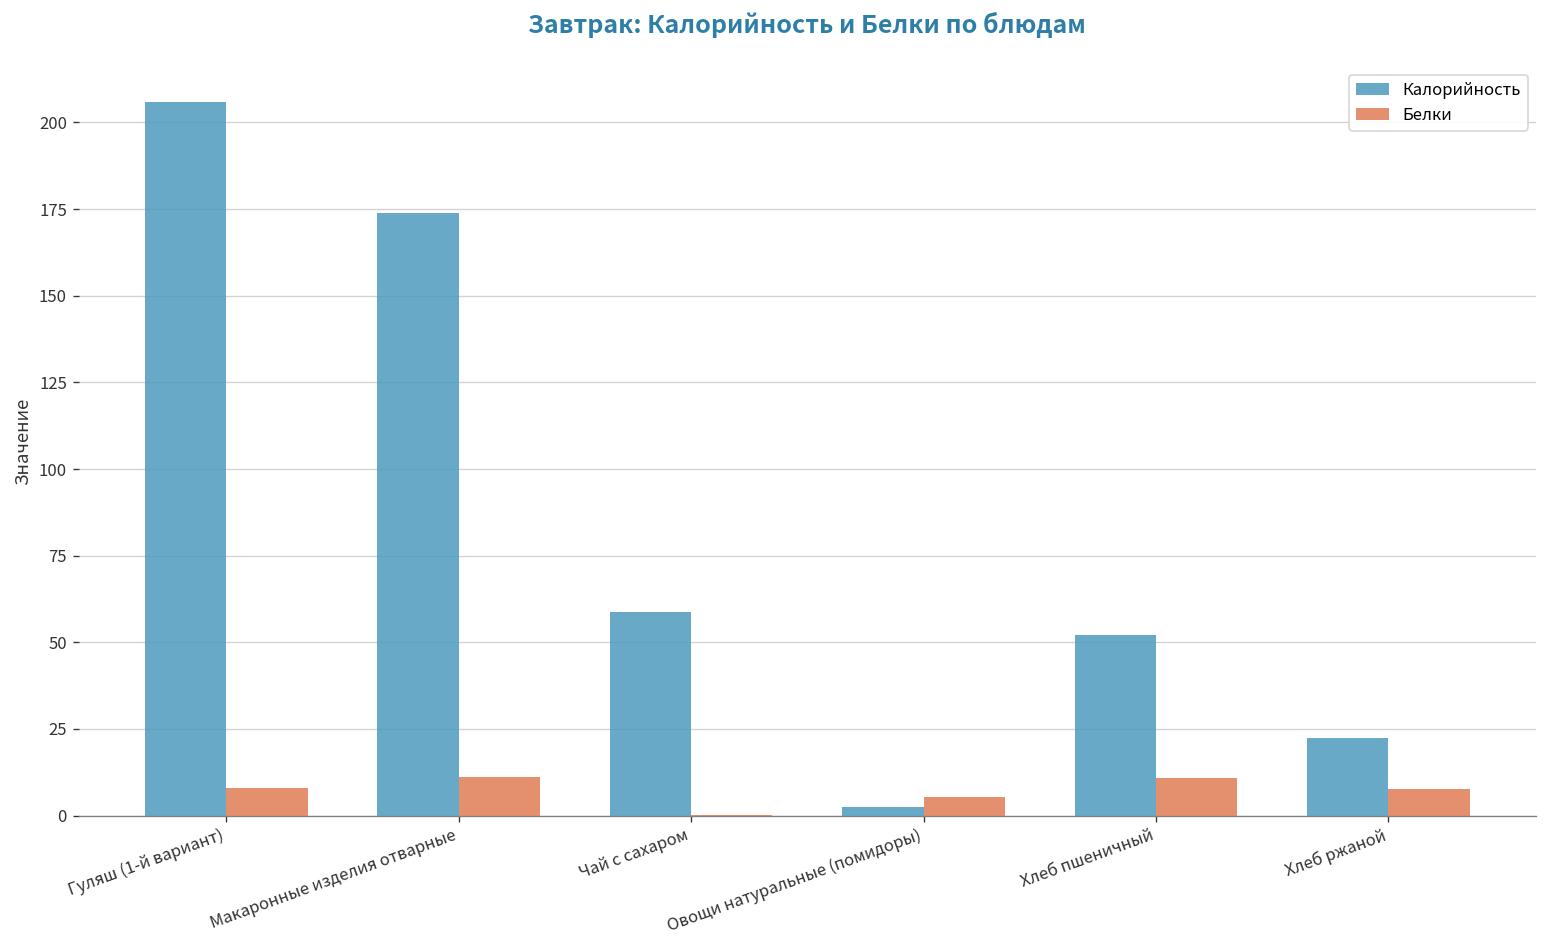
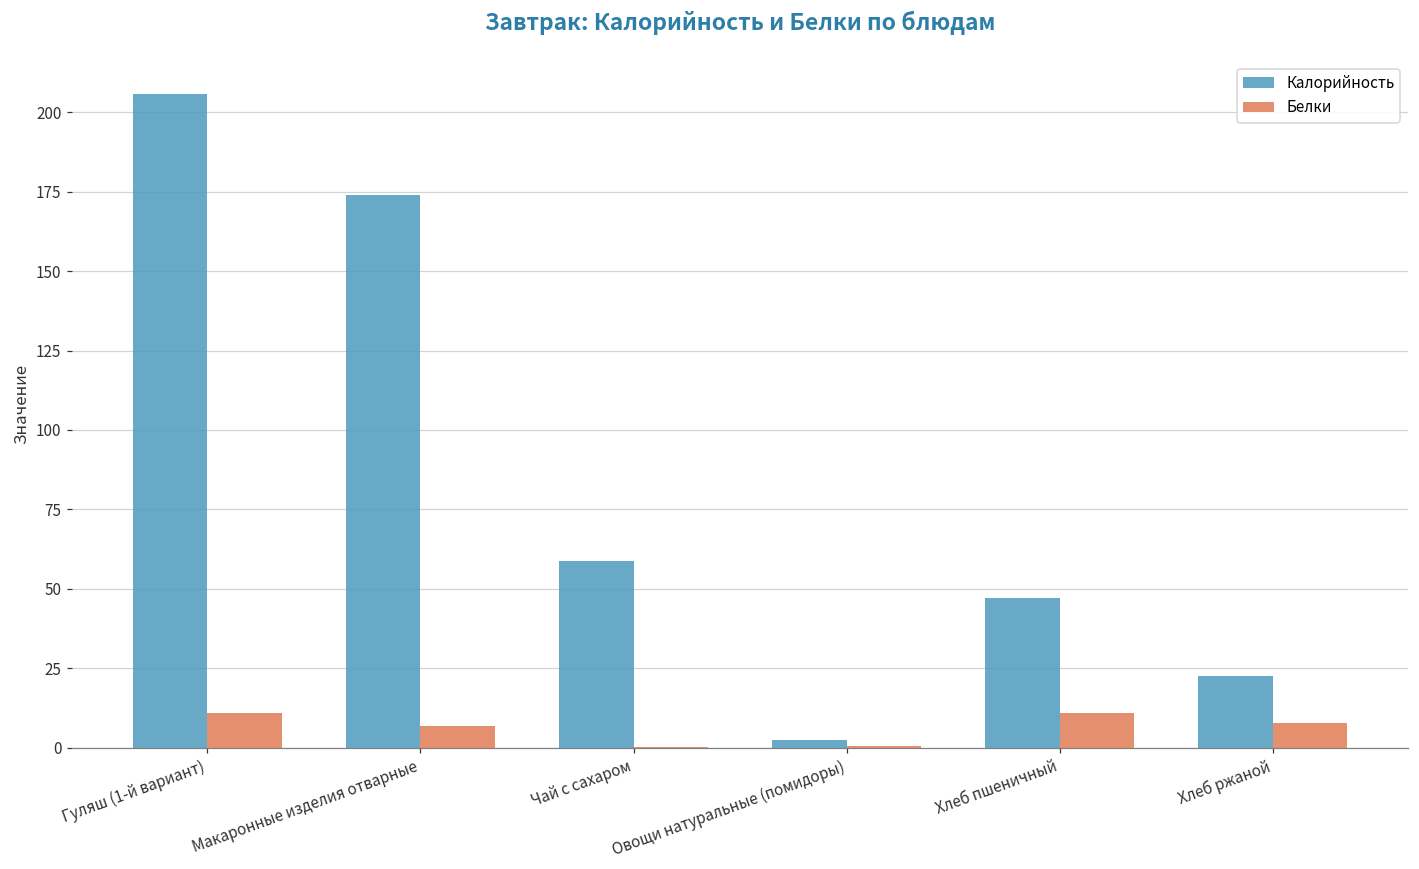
  {
    "Калорийность": {
      "Гуляш (1-й вариант)": 206,
      "Макаронные изделия отварные": 174,
      "Чай с сахаром": 59,
      "Овощи натуральные (помидоры)": 3,
-     "Хлеб пшеничный": 52,
+     "Хлеб пшеничный": 47,
      "Хлеб ржаной": 23
    },
    "Белки": {
-     "Гуляш (1-й вариант)": 8,
-     "Макаронные изделия отварные": 11,
-     "Овощи натуральные (помидоры)": 5,
+     "Гуляш (1-й вариант)": 11,
+     "Макаронные изделия отварные": 7,
+     "Овощи натуральные (помидоры)": 1,
      "Хлеб пшеничный": 11,
      "Хлеб ржаной": 8
    }
  }
